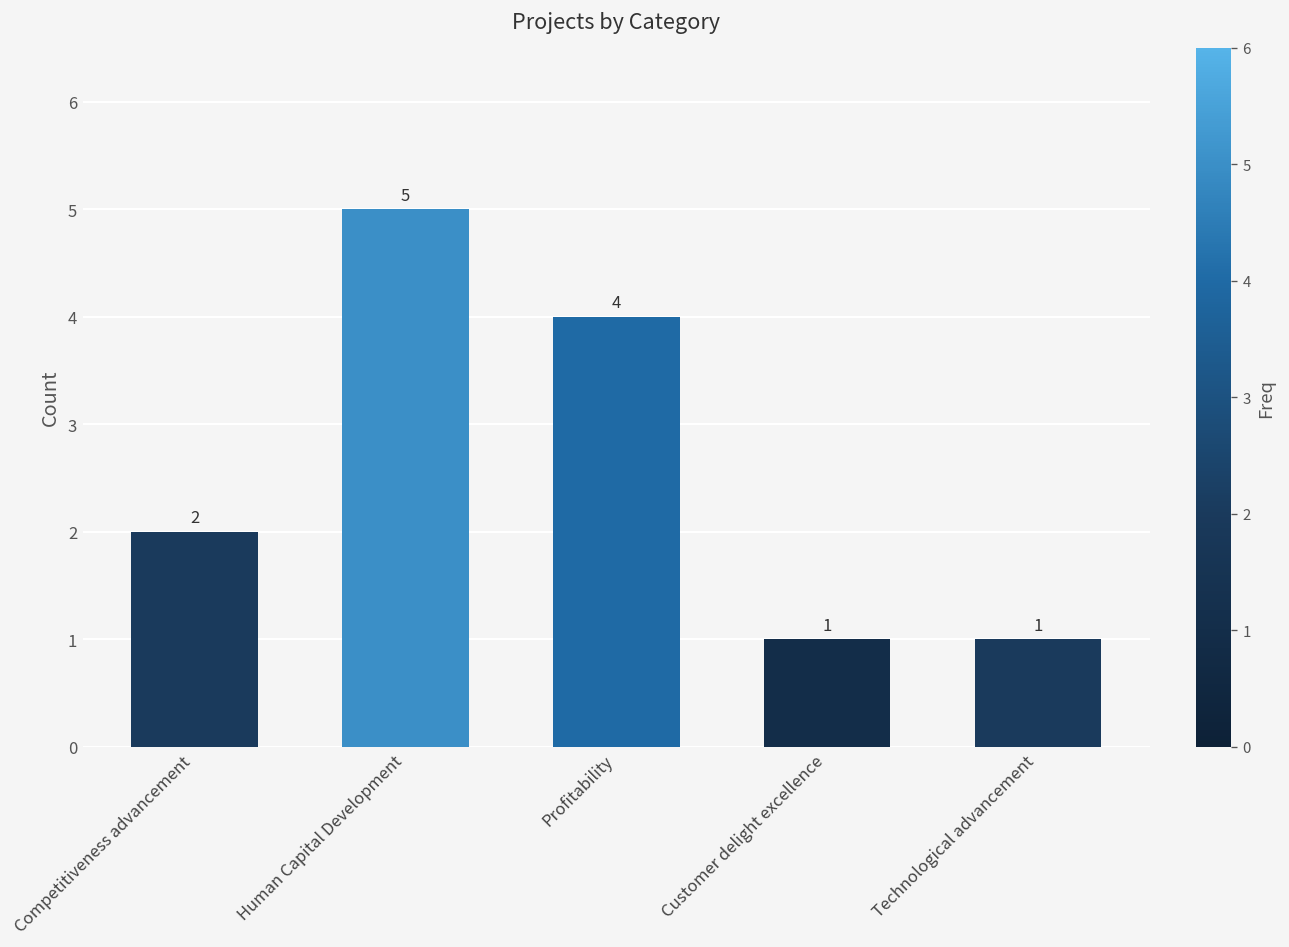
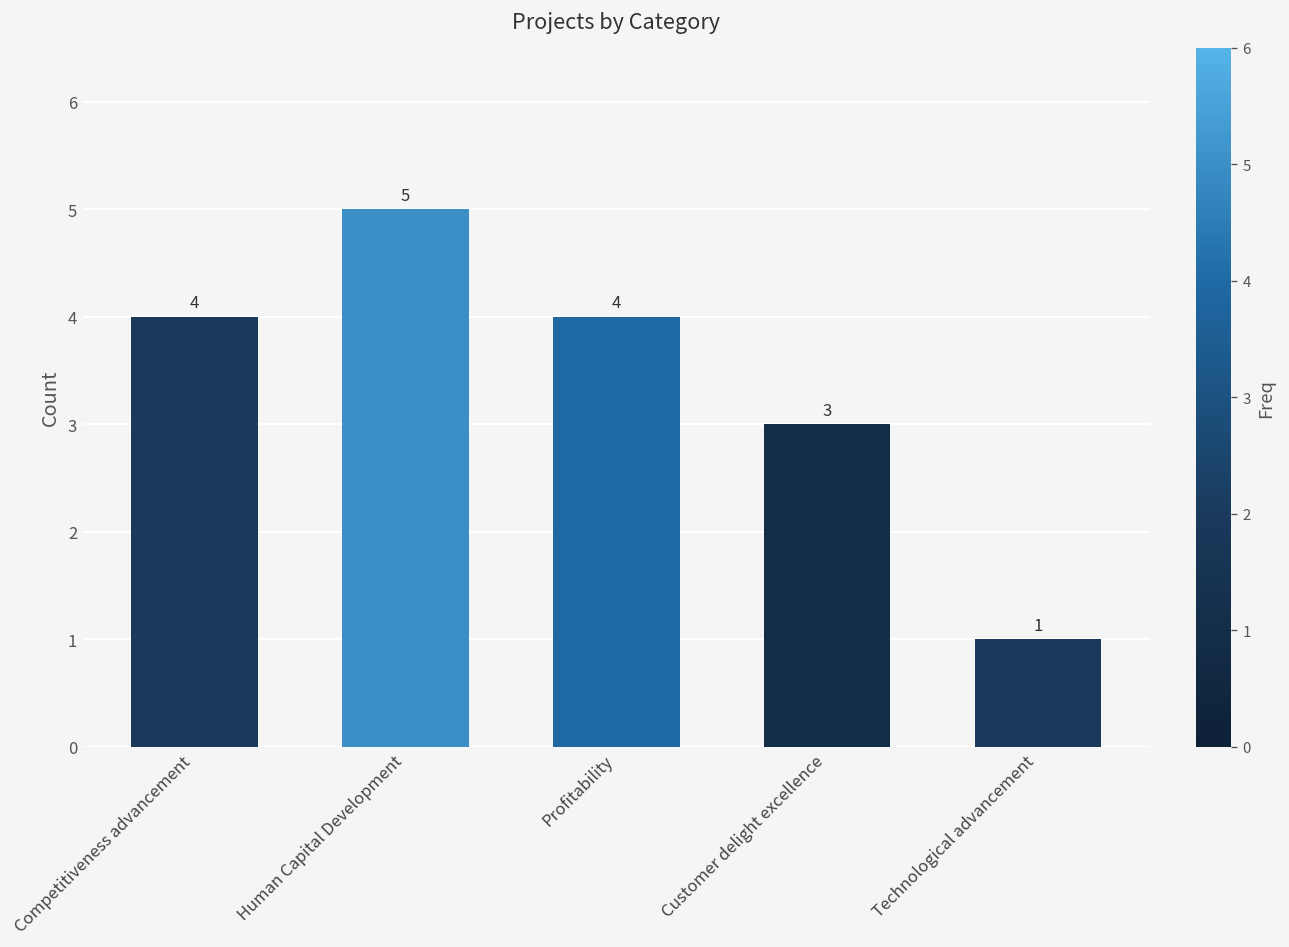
  {
-   "Competitiveness advancement": 2,
+   "Competitiveness advancement": 4,
    "Human Capital Development": 5,
    "Profitability": 4,
-   "Customer delight excellence": 1,
+   "Customer delight excellence": 3,
    "Technological advancement": 1
  }
